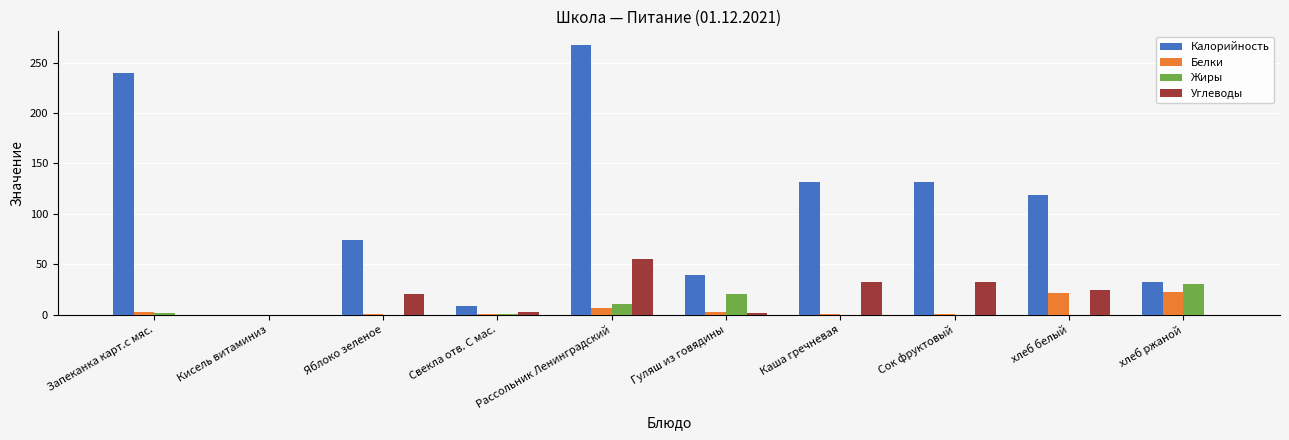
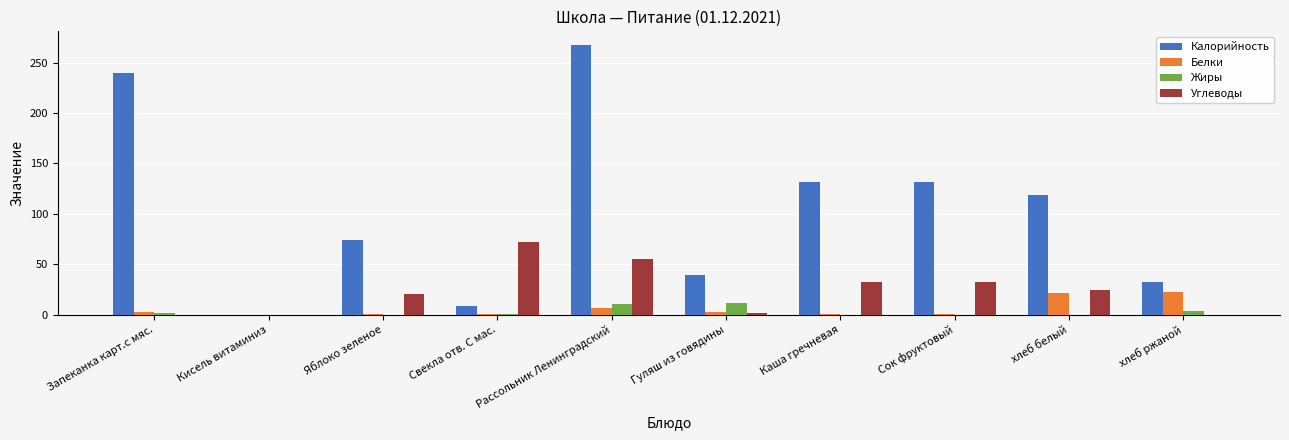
  {
    "Калорийность": {
      "Запеканка карт.с мяс.": 240,
      "Кисель витаминиз": 0,
      "Яблоко зеленое": 74,
      "Свекла отв. С мас.": 9,
      "Рассольник Ленинградский": 268,
      "Гуляш из говядины": 40,
      "Каша гречневая": 132,
      "Сок фруктовый": 132,
      "хлеб белый": 119,
      "хлеб ржаной": 33
    },
    "Белки": {
      "Запеканка карт.с мяс.": 3,
      "Кисель витаминиз": 0,
      "Рассольник Ленинградский": 7,
      "Гуляш из говядины": 3,
      "хлеб белый": 22,
      "хлеб ржаной": 23
    },
    "Жиры": {
      "Кисель витаминиз": 0,
      "Рассольник Ленинградский": 11,
-     "Гуляш из говядины": 20,
+     "Гуляш из говядины": 12,
      "Каша гречневая": 0,
      "Сок фруктовый": 0,
-     "хлеб ржаной": 31
+     "хлеб ржаной": 4
    },
    "Углеводы": {
      "Запеканка карт.с мяс.": 0,
      "Кисель витаминиз": 0,
      "Яблоко зеленое": 20,
-     "Свекла отв. С мас.": 3,
+     "Свекла отв. С мас.": 72,
      "Рассольник Ленинградский": 55,
      "Каша гречневая": 32,
      "Сок фруктовый": 32,
      "хлеб белый": 24
    }
  }
